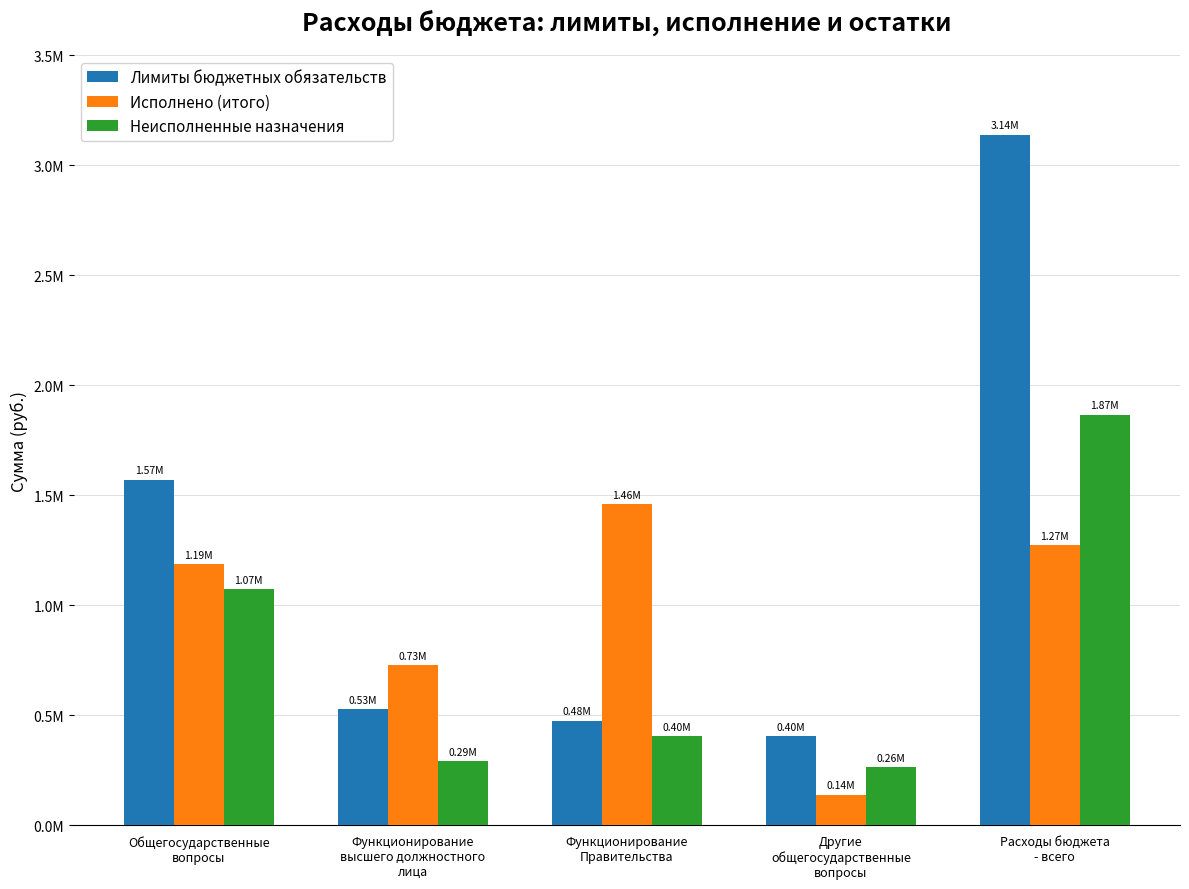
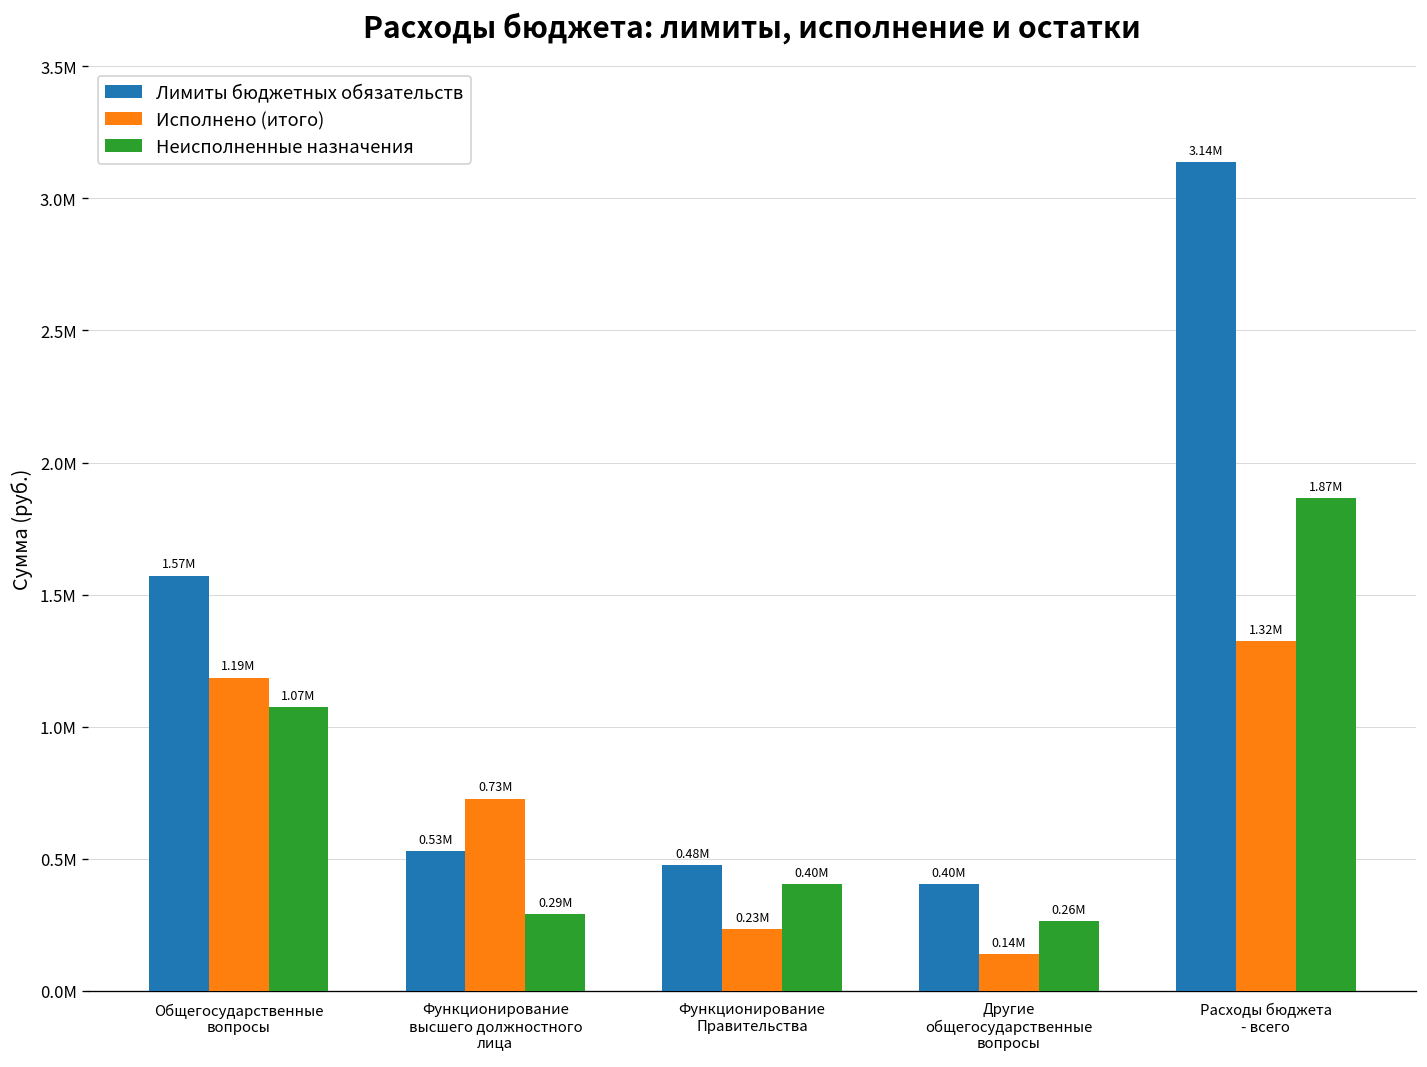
  {
    "Лимиты бюджетных обязательств": {
      "Общегосударственные вопросы": "1.57M",
      "Функционирование высшего должностного лица": "0.53M",
      "Функционирование Правительства": "0.48M",
      "Другие общегосударственные вопросы": "0.40M",
      "Расходы бюджета - всего": "3.14M"
    },
    "Исполнено (итого)": {
      "Общегосударственные вопросы": "1.19M",
      "Функционирование высшего должностного лица": "0.73M",
-     "Функционирование Правительства": "1.46M",
+     "Функционирование Правительства": "0.23M",
      "Другие общегосударственные вопросы": "0.14M",
-     "Расходы бюджета - всего": "1.27M"
+     "Расходы бюджета - всего": "1.32M"
    },
    "Неисполненные назначения": {
      "Общегосударственные вопросы": "1.07M",
      "Функционирование высшего должностного лица": "0.29M",
      "Функционирование Правительства": "0.40M",
      "Другие общегосударственные вопросы": "0.26M",
      "Расходы бюджета - всего": "1.87M"
    }
  }
